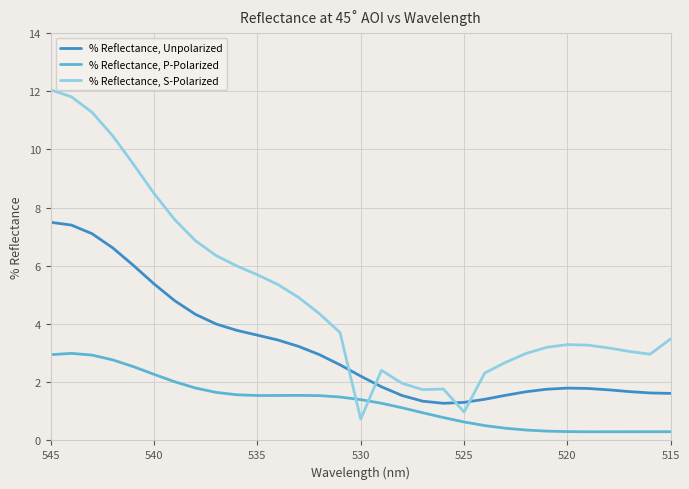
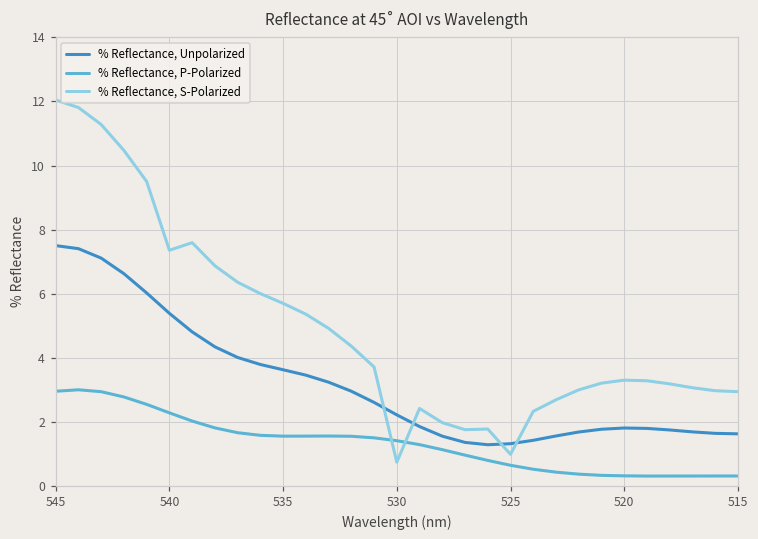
  {
    "% Reflectance, S-Polarized": {
      "545": 12.0,
-     "540": 8.5,
+     "540": 7.4,
      "535": 5.7,
      "530": 0.7,
      "525": 1.0,
      "520": 3.3,
-     "515": 3.5
+     "515": 2.9
    }
  }
